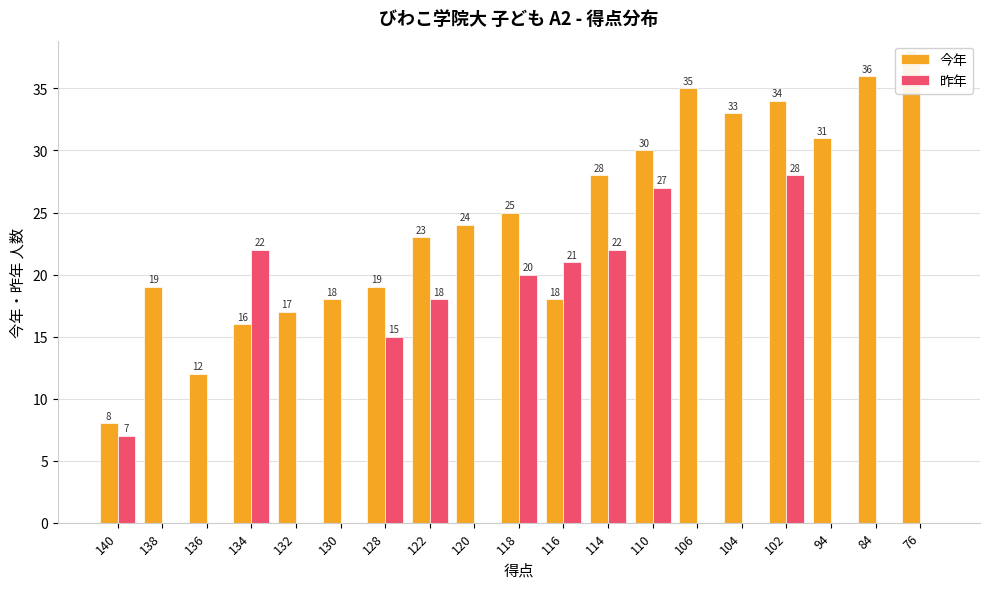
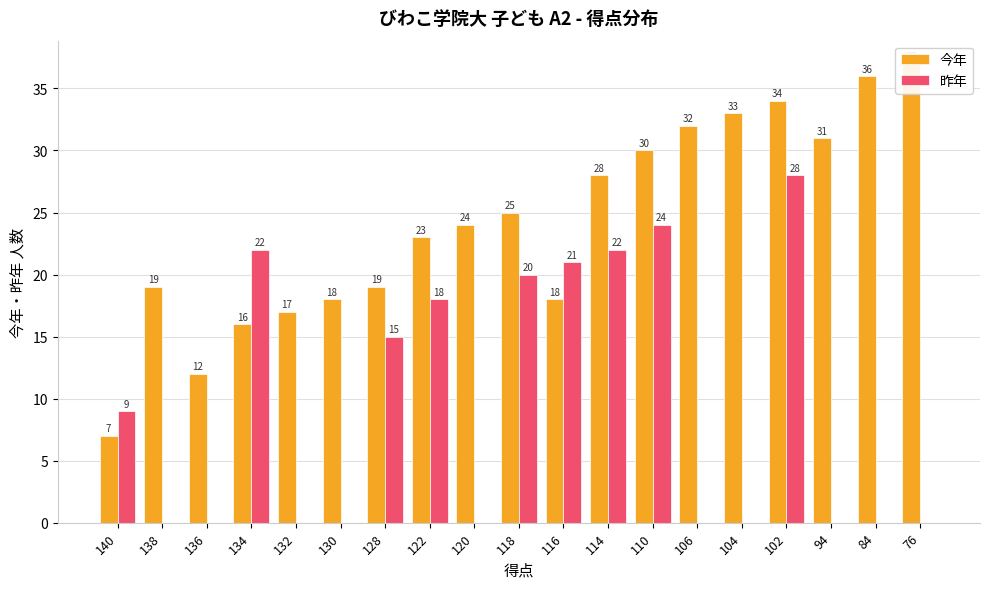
  {
    "今年": {
-     "140": 8,
+     "140": 7,
      "138": 19,
      "136": 12,
      "134": 16,
      "132": 17,
      "130": 18,
      "128": 19,
      "122": 23,
      "120": 24,
      "118": 25,
      "116": 18,
      "114": 28,
      "110": 30,
-     "106": 35,
+     "106": 32,
      "104": 33,
      "102": 34,
      "94": 31,
      "84": 36
    },
    "昨年": {
-     "140": 7,
+     "140": 9,
      "134": 22,
      "128": 15,
      "122": 18,
      "118": 20,
      "116": 21,
      "114": 22,
-     "110": 27,
+     "110": 24,
      "102": 28
    }
  }
